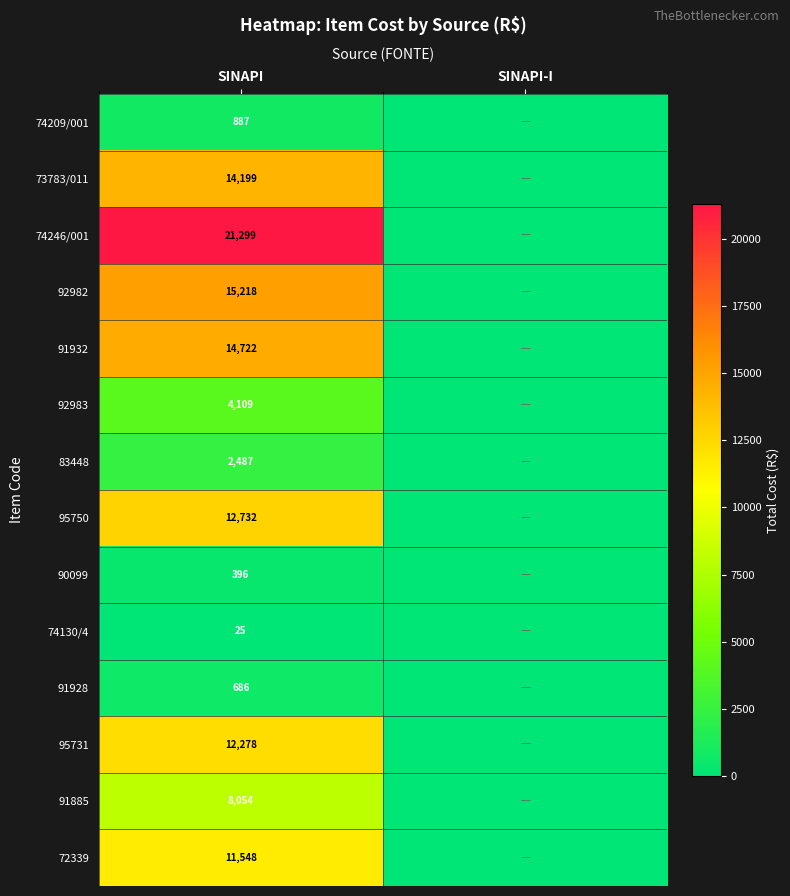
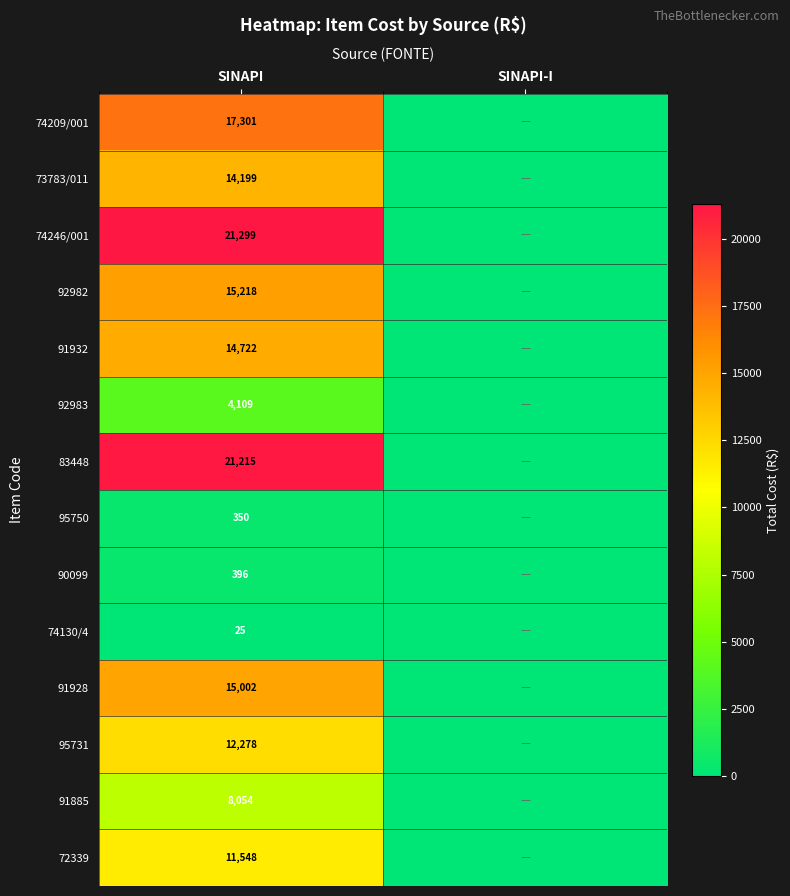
  {
    "74209/001": {
-     "SINAPI": "887"
+     "SINAPI": "17,301"
    },
    "73783/011": {
      "SINAPI": "14,199"
    },
    "74246/001": {
      "SINAPI": "21,299"
    },
    "92982": {
      "SINAPI": "15,218"
    },
    "91932": {
      "SINAPI": "14,722"
    },
    "92983": {
      "SINAPI": "4,109"
    },
    "83448": {
-     "SINAPI": "2,487"
+     "SINAPI": "21,215"
    },
    "95750": {
-     "SINAPI": "12,732"
+     "SINAPI": "350"
    },
    "90099": {
      "SINAPI": "396"
    },
    "74130/4": {
      "SINAPI": "25"
    },
    "91928": {
-     "SINAPI": "686"
+     "SINAPI": "15,002"
    },
    "95731": {
      "SINAPI": "12,278"
    },
    "91885": {
      "SINAPI": "8,054"
    },
    "72339": {
      "SINAPI": "11,548"
    }
  }
